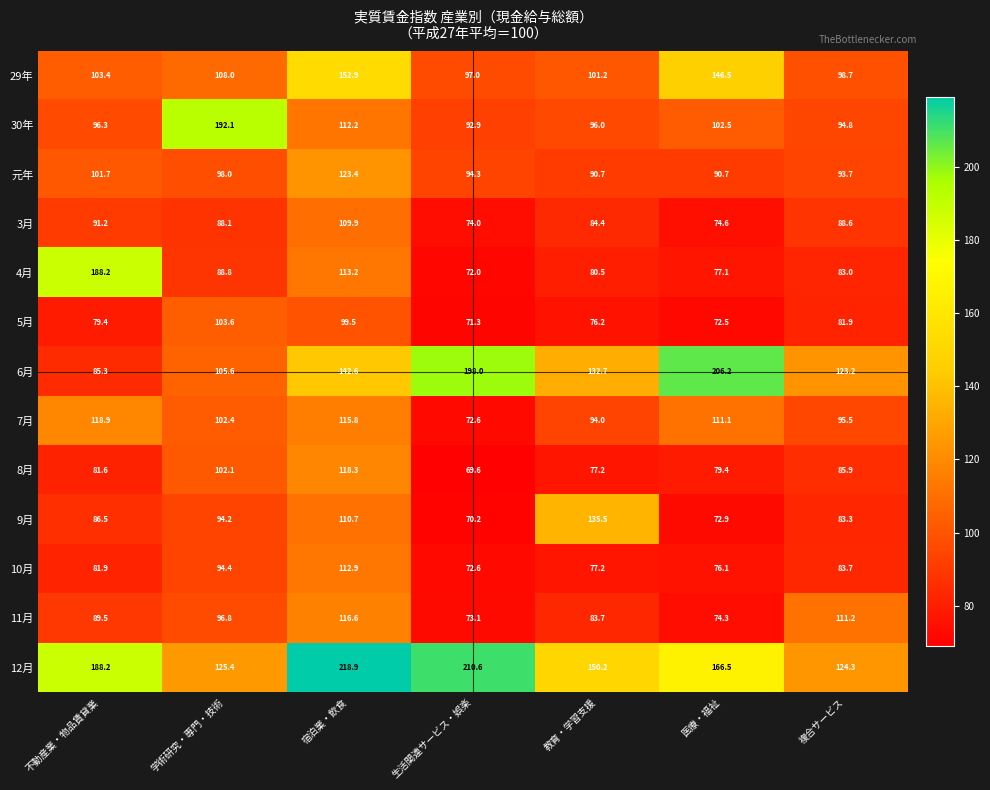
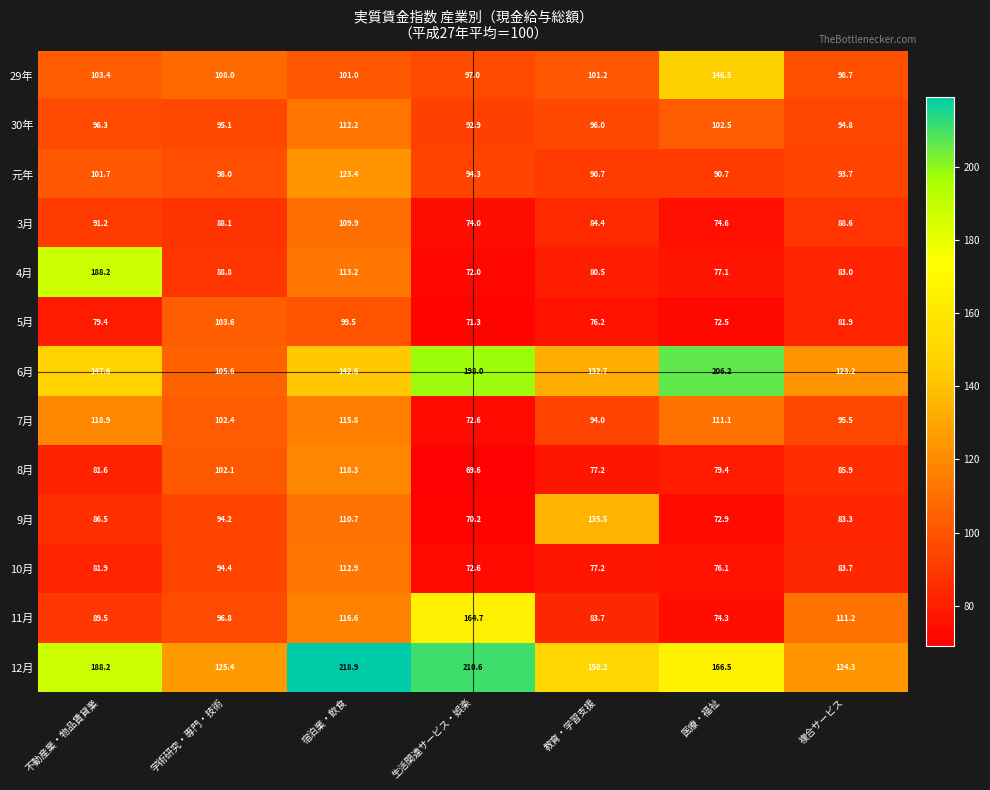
  {
    "29年": {
      "不動産業・物品賃貸業": 103.4,
      "学術研究・専門・技術": 108.0,
-     "宿泊業・飲食": 152.9,
+     "宿泊業・飲食": 101.0,
      "生活関連サービス・娯楽": 97.0,
      "教育・学習支援": 101.2,
      "医療・福祉": 146.5,
      "複合サービス": 98.7
    },
    "30年": {
      "不動産業・物品賃貸業": 96.3,
-     "学術研究・専門・技術": 192.1,
+     "学術研究・専門・技術": 95.1,
      "宿泊業・飲食": 112.2,
      "生活関連サービス・娯楽": 92.9,
      "教育・学習支援": 96.0,
      "医療・福祉": 102.5,
      "複合サービス": 94.8
    },
    "元年": {
      "不動産業・物品賃貸業": 101.7,
      "学術研究・専門・技術": 98.0,
      "宿泊業・飲食": 123.4,
      "生活関連サービス・娯楽": 94.3,
      "教育・学習支援": 90.7,
      "医療・福祉": 90.7,
      "複合サービス": 93.7
    },
    "3月": {
      "不動産業・物品賃貸業": 91.2,
      "学術研究・専門・技術": 88.1,
      "宿泊業・飲食": 109.9,
      "生活関連サービス・娯楽": 74.0,
      "教育・学習支援": 84.4,
      "医療・福祉": 74.6,
      "複合サービス": 88.6
    },
    "4月": {
      "不動産業・物品賃貸業": 188.2,
      "学術研究・専門・技術": 88.8,
      "宿泊業・飲食": 113.2,
      "生活関連サービス・娯楽": 72.0,
      "教育・学習支援": 80.5,
      "医療・福祉": 77.1,
      "複合サービス": 83.0
    },
    "5月": {
      "不動産業・物品賃貸業": 79.4,
      "学術研究・専門・技術": 103.6,
      "宿泊業・飲食": 99.5,
      "生活関連サービス・娯楽": 71.3,
      "教育・学習支援": 76.2,
      "医療・福祉": 72.5,
      "複合サービス": 81.9
    },
    "6月": {
-     "不動産業・物品賃貸業": 85.3,
+     "不動産業・物品賃貸業": 147.6,
      "学術研究・専門・技術": 105.6,
      "宿泊業・飲食": 142.6,
      "生活関連サービス・娯楽": 198.0,
      "教育・学習支援": 132.7,
      "医療・福祉": 206.2,
      "複合サービス": 123.2
    },
    "7月": {
      "不動産業・物品賃貸業": 118.9,
      "学術研究・専門・技術": 102.4,
      "宿泊業・飲食": 115.8,
      "生活関連サービス・娯楽": 72.6,
      "教育・学習支援": 94.0,
      "医療・福祉": 111.1,
      "複合サービス": 95.5
    },
    "8月": {
      "不動産業・物品賃貸業": 81.6,
      "学術研究・専門・技術": 102.1,
      "宿泊業・飲食": 118.3,
      "生活関連サービス・娯楽": 69.6,
      "教育・学習支援": 77.2,
      "医療・福祉": 79.4,
      "複合サービス": 85.9
    },
    "9月": {
      "不動産業・物品賃貸業": 86.5,
      "学術研究・専門・技術": 94.2,
      "宿泊業・飲食": 110.7,
      "生活関連サービス・娯楽": 70.2,
      "教育・学習支援": 135.5,
      "医療・福祉": 72.9,
      "複合サービス": 83.3
    },
    "10月": {
      "不動産業・物品賃貸業": 81.9,
      "学術研究・専門・技術": 94.4,
      "宿泊業・飲食": 112.9,
      "生活関連サービス・娯楽": 72.6,
      "教育・学習支援": 77.2,
      "医療・福祉": 76.1,
      "複合サービス": 83.7
    },
    "11月": {
      "不動産業・物品賃貸業": 89.5,
      "学術研究・専門・技術": 96.8,
      "宿泊業・飲食": 116.6,
-     "生活関連サービス・娯楽": 73.1,
+     "生活関連サービス・娯楽": 164.7,
      "教育・学習支援": 83.7,
      "医療・福祉": 74.3,
      "複合サービス": 111.2
    },
    "12月": {
      "不動産業・物品賃貸業": 188.2,
      "学術研究・専門・技術": 125.4,
      "宿泊業・飲食": 218.9,
      "生活関連サービス・娯楽": 210.6,
      "教育・学習支援": 150.2,
      "医療・福祉": 166.5,
      "複合サービス": 124.3
    }
  }
